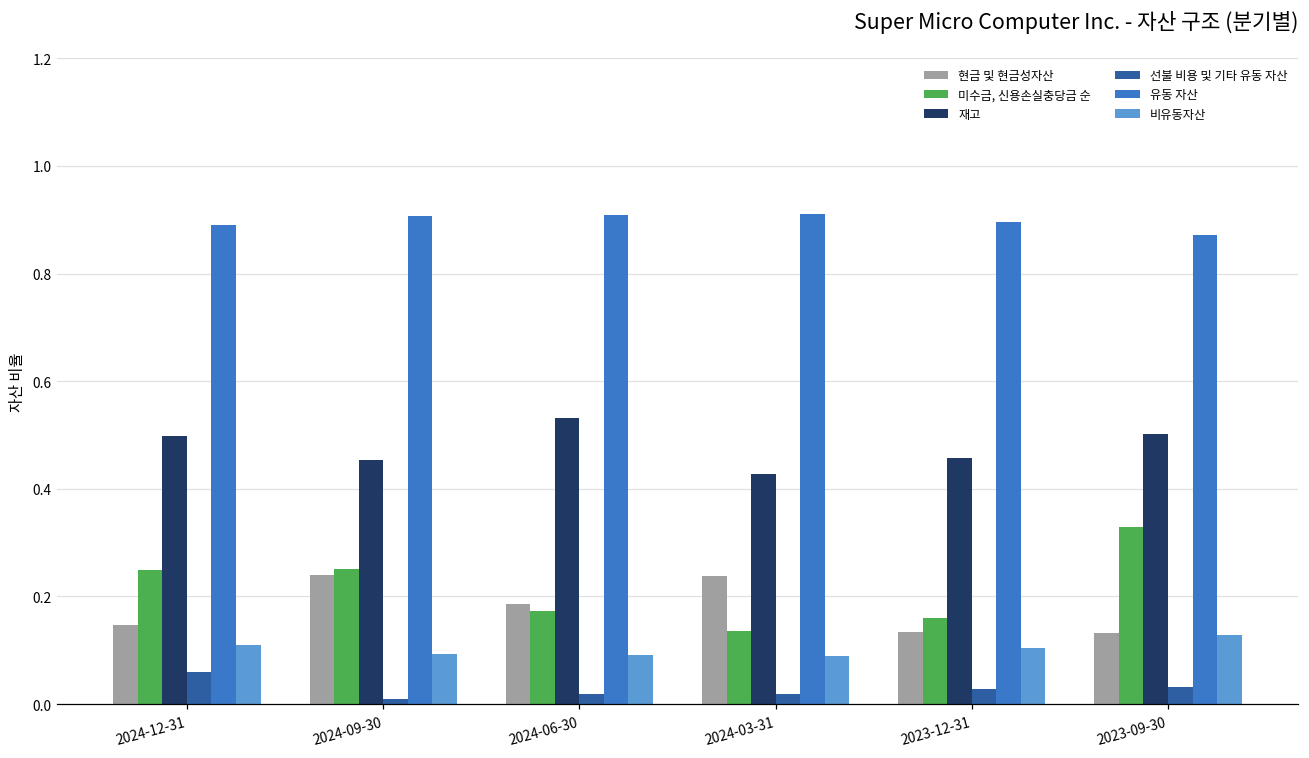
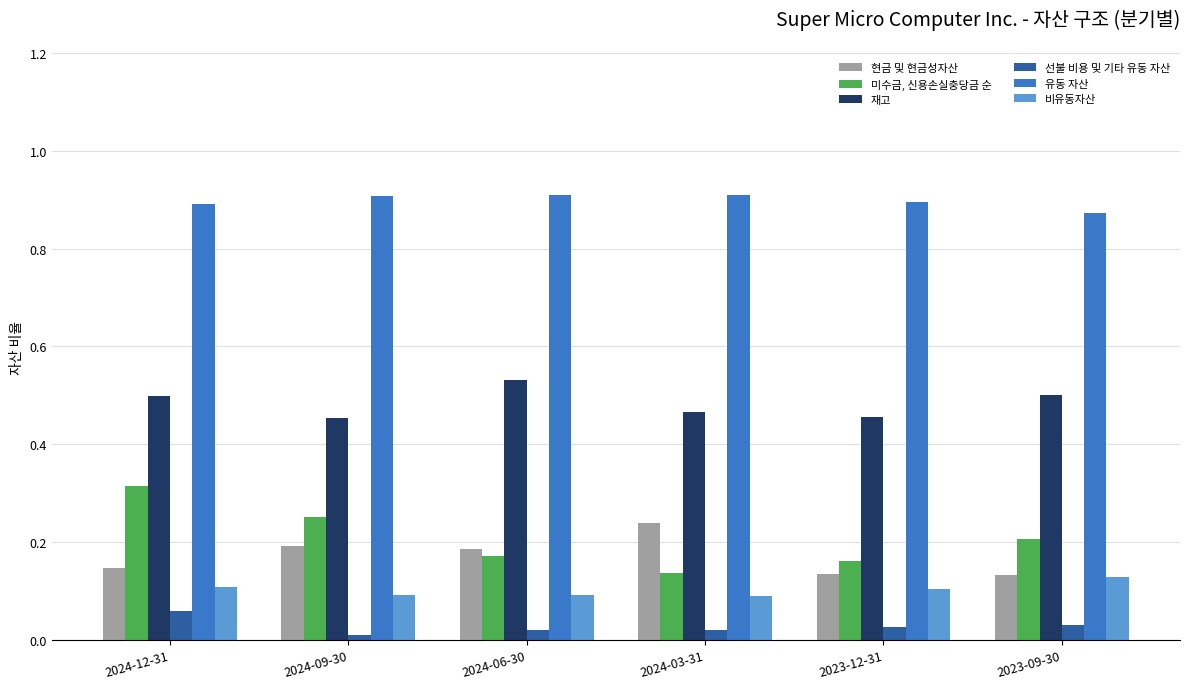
  {
    "현금 및 현금성자산": {
      "2024-12-31": 0.15,
-     "2024-09-30": 0.24,
+     "2024-09-30": 0.19,
      "2024-06-30": 0.19,
      "2024-03-31": 0.24,
      "2023-12-31": 0.13,
      "2023-09-30": 0.13
    },
    "미수금, 신용손실충당금 순": {
-     "2024-12-31": 0.25,
+     "2024-12-31": 0.31,
      "2024-09-30": 0.25,
      "2024-06-30": 0.17,
      "2024-03-31": 0.14,
      "2023-12-31": 0.16,
-     "2023-09-30": 0.33
+     "2023-09-30": 0.21
    },
    "재고": {
      "2024-12-31": 0.50,
      "2024-09-30": 0.45,
      "2024-06-30": 0.53,
-     "2024-03-31": 0.43,
+     "2024-03-31": 0.47,
      "2023-12-31": 0.46,
      "2023-09-30": 0.50
    }
  }
